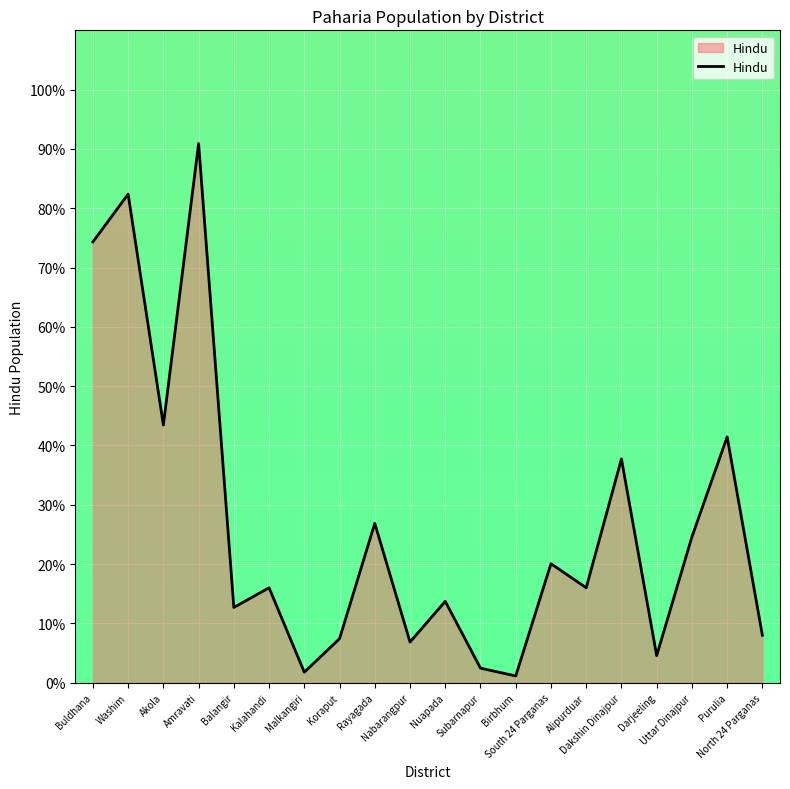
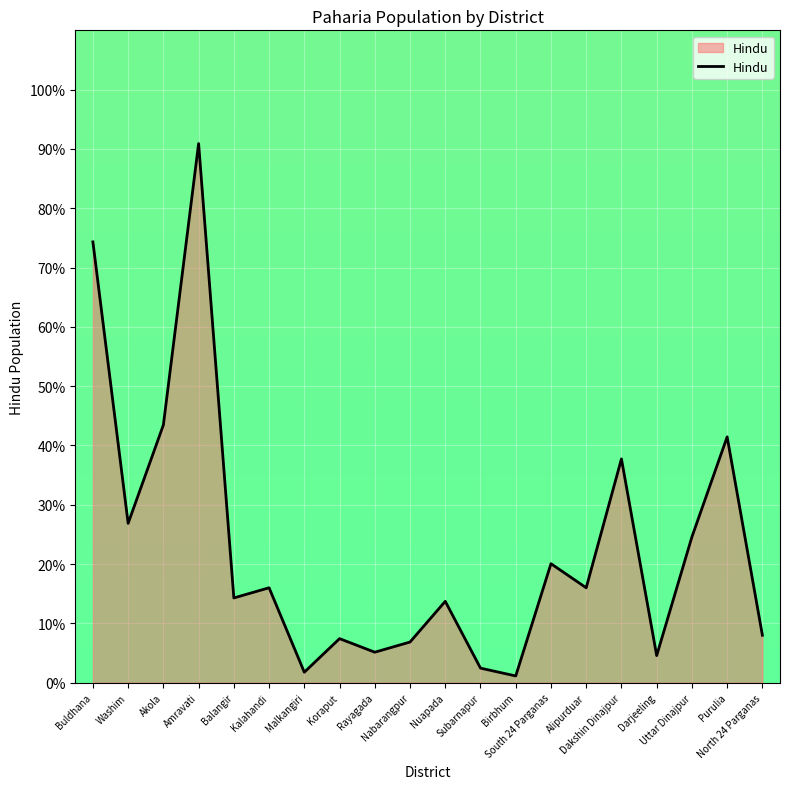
  {
    "Buldhana": "74%",
-   "Washim": "82%",
+   "Washim": "27%",
    "Akola": "43%",
    "Amravati": "91%",
-   "Balangir": "13%",
+   "Balangir": "14%",
    "Kalahandi": "16%",
    "Malkangiri": "2%",
    "Koraput": "7%",
-   "Rayagada": "27%",
+   "Rayagada": "5%",
    "Nabarangpur": "7%",
    "Nuapada": "14%",
    "Subarnapur": "2%",
    "Birbhum": "1%",
    "South 24 Parganas": "20%",
    "Alipurduar": "16%",
    "Dakshin Dinajpur": "38%",
    "Darjeeling": "5%",
    "Uttar Dinajpur": "25%",
    "Purulia": "41%",
    "North 24 Parganas": "8%"
  }
